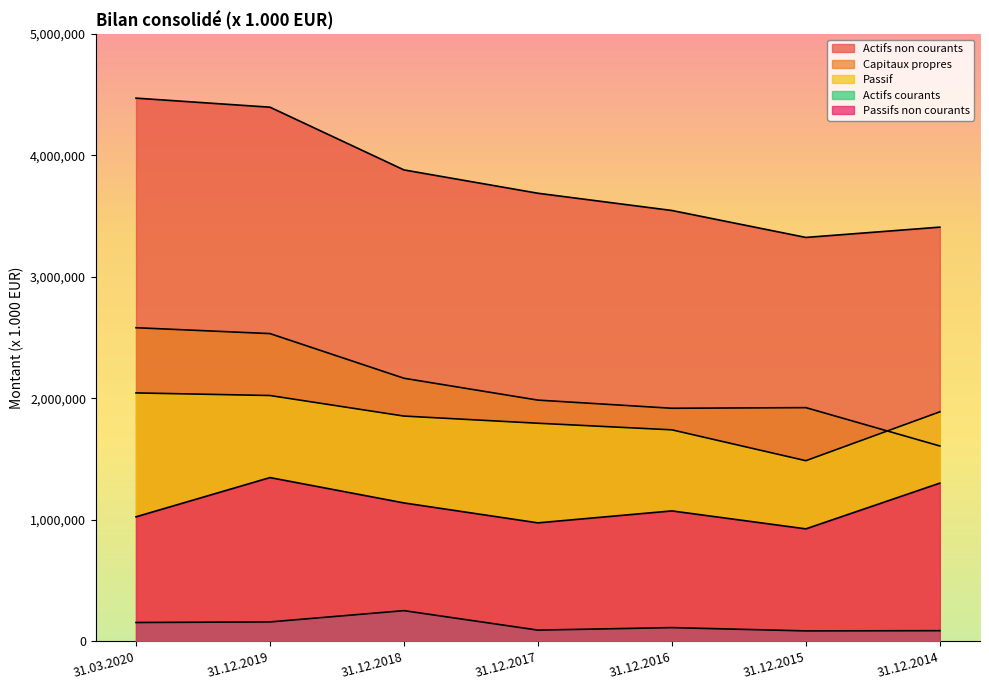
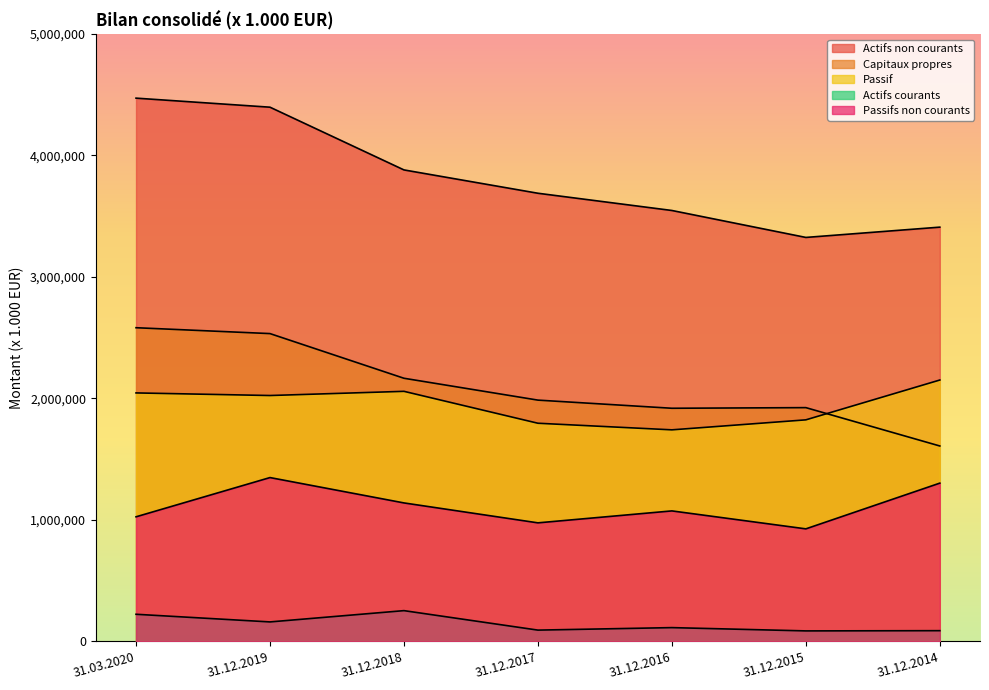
  {
    "Passif": {
      "31.03.2020": "2,050,000",
      "31.12.2019": "2,020,000",
-     "31.12.2018": "1,860,000",
+     "31.12.2018": "2,060,000",
      "31.12.2017": "1,800,000",
      "31.12.2016": "1,740,000",
-     "31.12.2015": "1,490,000",
-     "31.12.2014": "1,890,000"
+     "31.12.2015": "1,820,000",
+     "31.12.2014": "2,150,000"
    },
    "Actifs courants": {
-     "31.03.2020": "160,000",
+     "31.03.2020": "220,000",
      "31.12.2019": "160,000",
      "31.12.2018": "250,000",
      "31.12.2017": "90,000",
      "31.12.2016": "110,000",
      "31.12.2015": "90,000",
      "31.12.2014": "90,000"
    },
    "Passifs non courants": {
      "31.03.2020": "1,030,000",
      "31.12.2019": "1,350,000",
      "31.12.2018": "1,140,000",
      "31.12.2017": "980,000",
      "31.12.2016": "1,070,000",
      "31.12.2015": "930,000",
      "31.12.2014": "1,300,000"
    }
  }
